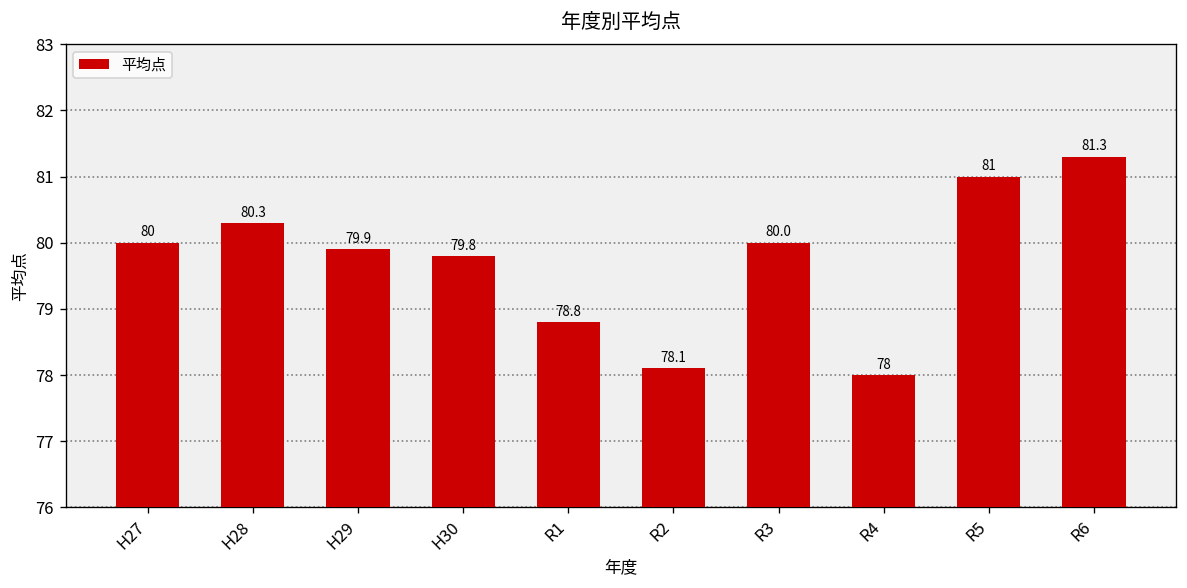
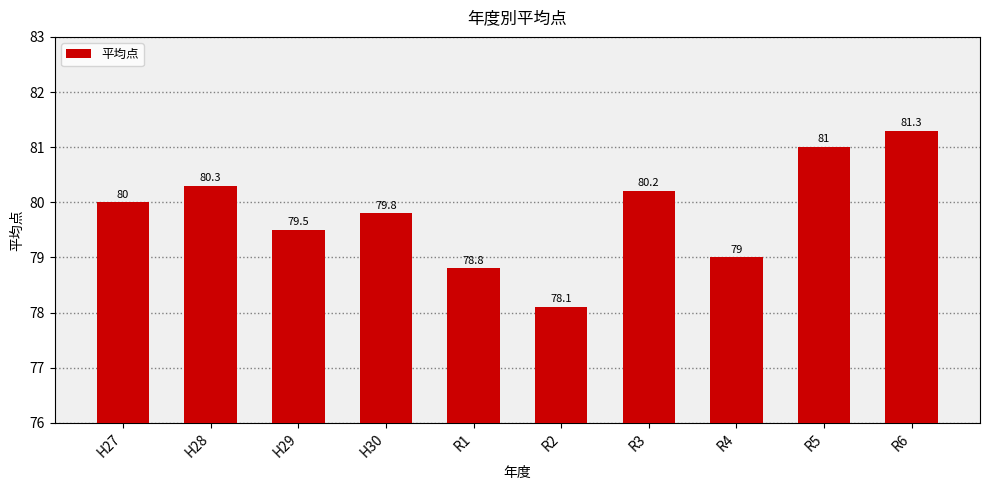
  {
    "H27": 80,
    "H28": 80.3,
-   "H29": 79.9,
+   "H29": 79.5,
    "H30": 79.8,
    "R1": 78.8,
    "R2": 78.1,
-   "R3": 80.0,
-   "R4": 78,
+   "R3": 80.2,
+   "R4": 79,
    "R5": 81,
    "R6": 81.3
  }
